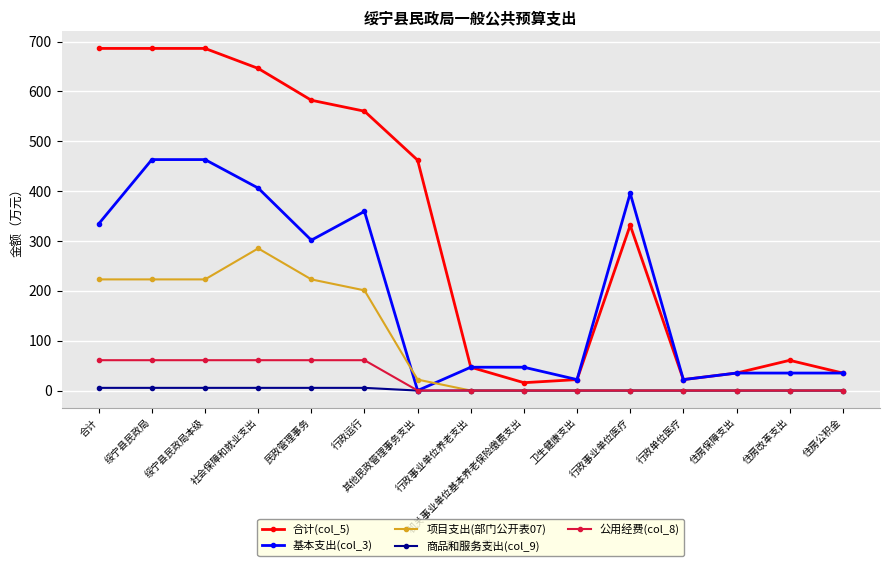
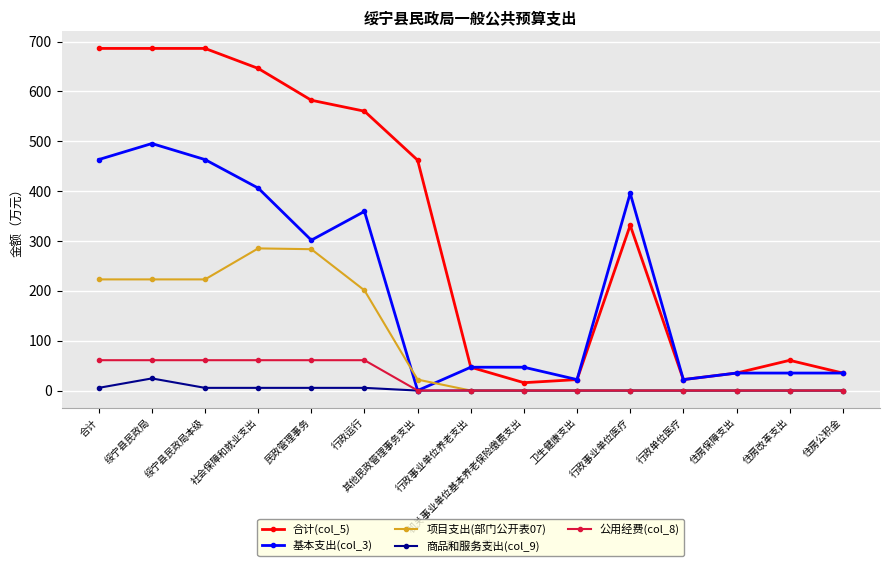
  {
    "合计(col_5)": {
      "合计": 690,
      "绥宁县民政局": 690,
      "绥宁县民政局本级": 690,
      "社会保障和就业支出": 650,
      "民政管理事务": 580,
      "行政运行": 560,
      "其他民政管理事务支出": 460,
      "机关事业单位基本养老保险缴费支出": 20,
      "行政事业单位医疗": 330,
      "住房改革支出": 60
    },
    "基本支出(col_3)": {
-     "合计": 330,
-     "绥宁县民政局": 460,
+     "合计": 460,
+     "绥宁县民政局": 500,
      "绥宁县民政局本级": 460,
      "社会保障和就业支出": 410,
      "民政管理事务": 300,
      "行政运行": 360,
      "机关事业单位基本养老保险缴费支出": 50,
      "行政事业单位医疗": 400,
      "住房改革支出": 40
    },
    "项目支出(部门公开表07)": {
      "合计": 220,
      "绥宁县民政局": 220,
      "绥宁县民政局本级": 220,
      "社会保障和就业支出": 290,
-     "民政管理事务": 220,
+     "民政管理事务": 280,
      "行政运行": 200,
      "其他民政管理事务支出": 20
    },
    "商品和服务支出(col_9)": {
      "合计": 10,
-     "绥宁县民政局": 10,
+     "绥宁县民政局": 20,
      "绥宁县民政局本级": 10,
      "社会保障和就业支出": 10,
      "民政管理事务": 10,
      "行政运行": 10
    },
    "公用经费(col_8)": {
      "合计": 60,
      "绥宁县民政局": 60,
      "绥宁县民政局本级": 60,
      "社会保障和就业支出": 60,
      "民政管理事务": 60,
      "行政运行": 60
    }
  }
